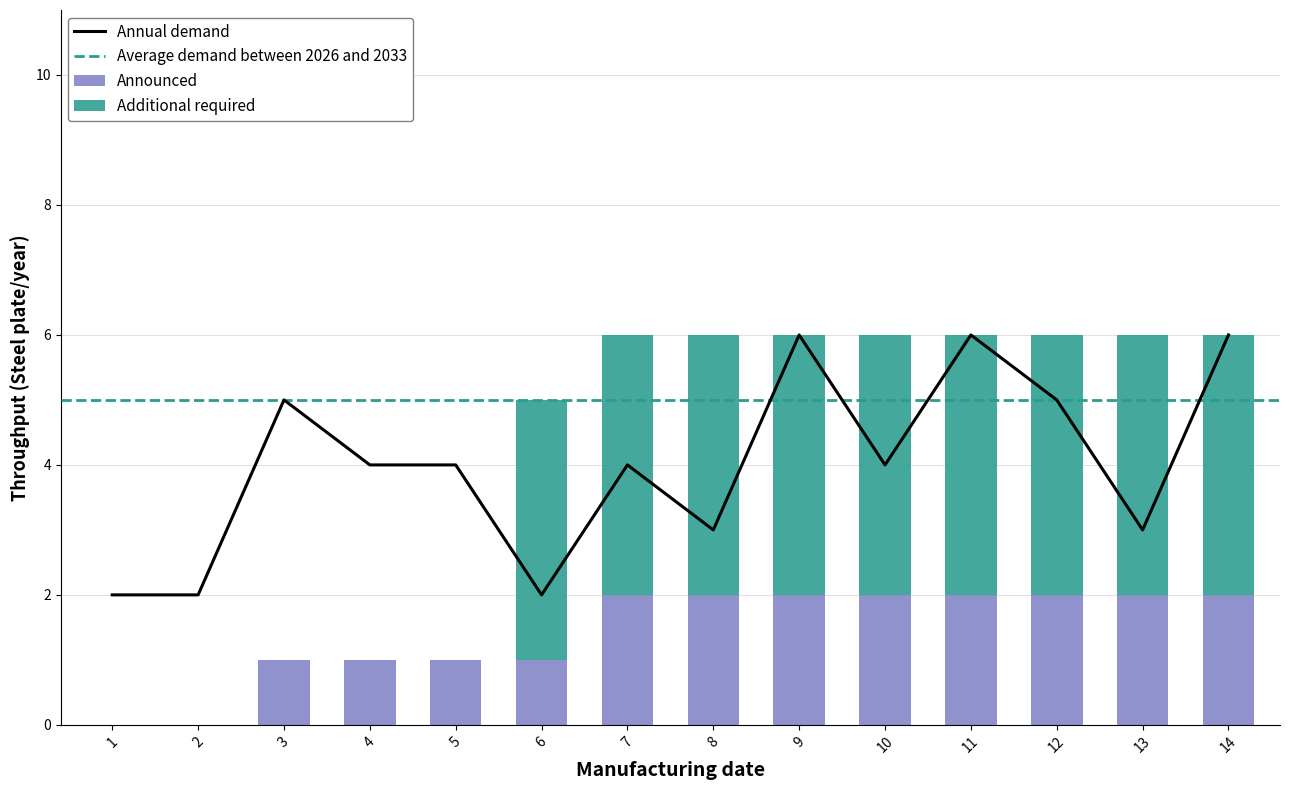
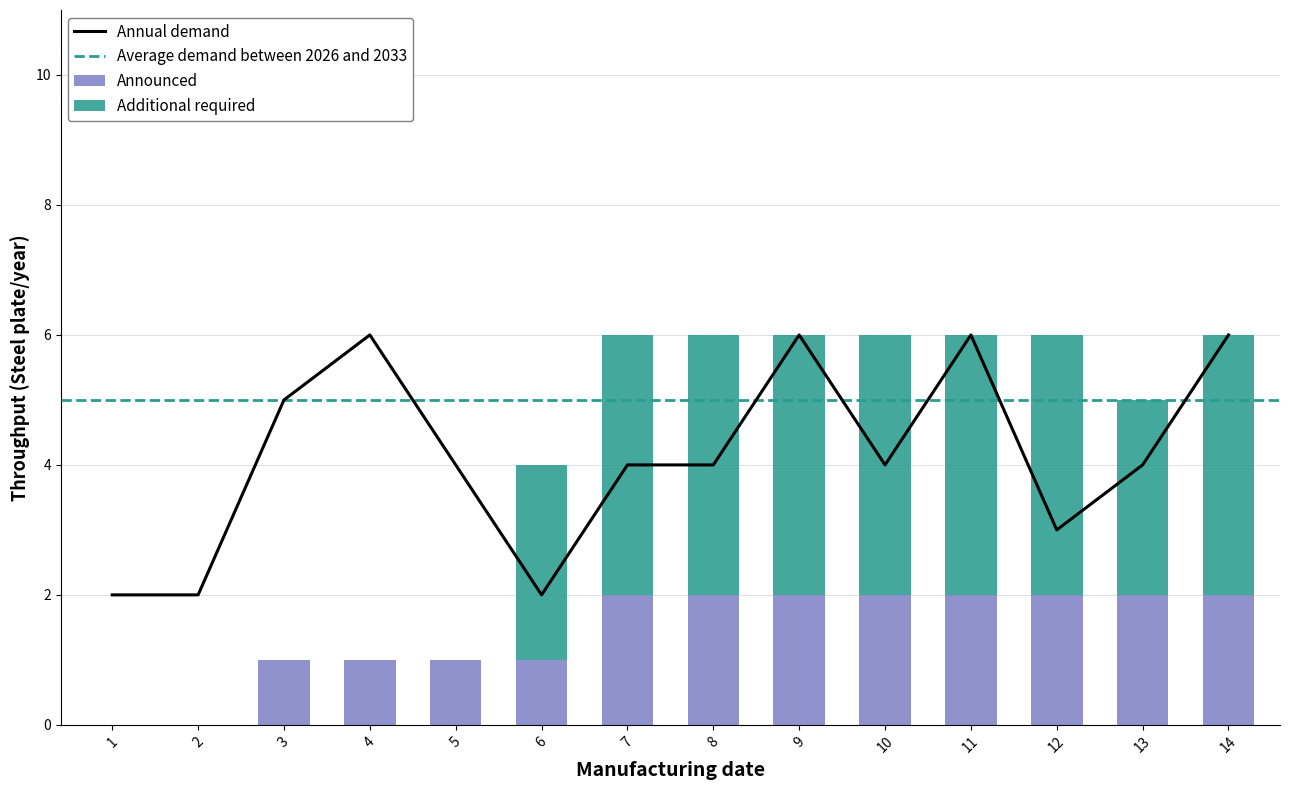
  {
    "Annual demand": {
      "1": 2,
      "2": 2,
      "3": 5,
-     "4": 4,
+     "4": 6,
      "5": 4,
      "6": 2,
      "7": 4,
-     "8": 3,
+     "8": 4,
      "9": 6,
      "10": 4,
      "11": 6,
-     "12": 5,
-     "13": 3,
+     "12": 3,
+     "13": 4,
      "14": 6
    },
    "Announced": {
      "1": 0,
      "2": 0,
      "3": 1,
      "4": 1,
      "5": 1,
      "6": 1,
      "7": 2,
      "8": 2,
      "9": 2,
      "10": 2,
      "11": 2,
      "12": 2,
      "13": 2,
      "14": 2
    },
    "Additional required": {
-     "6": 4,
-     "13": 4
+     "6": 3,
+     "13": 3
    }
  }
